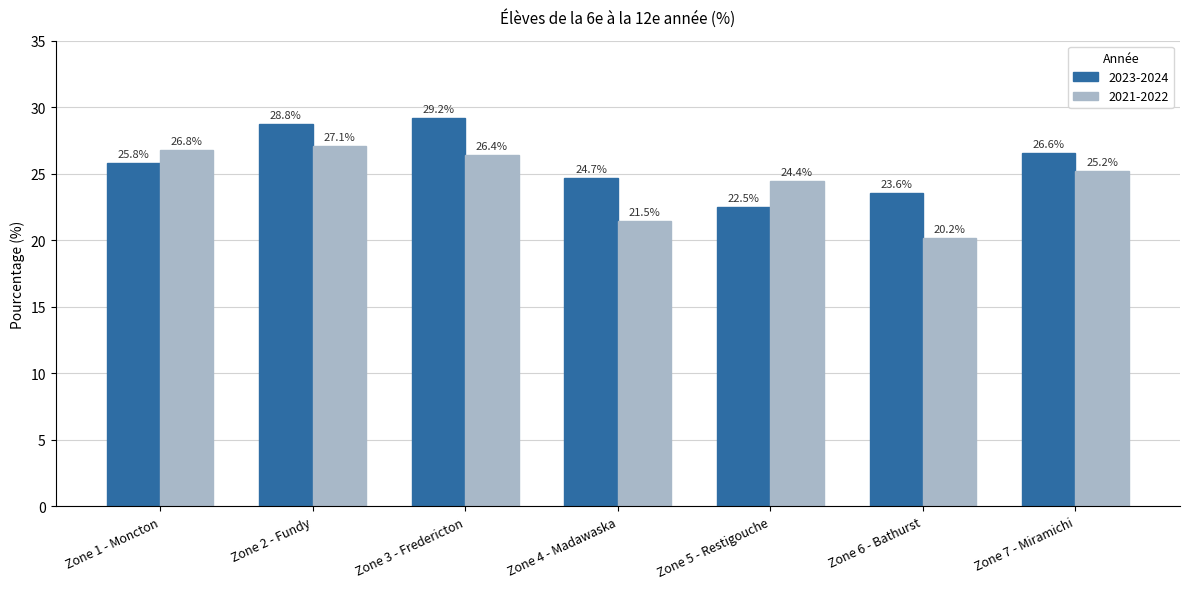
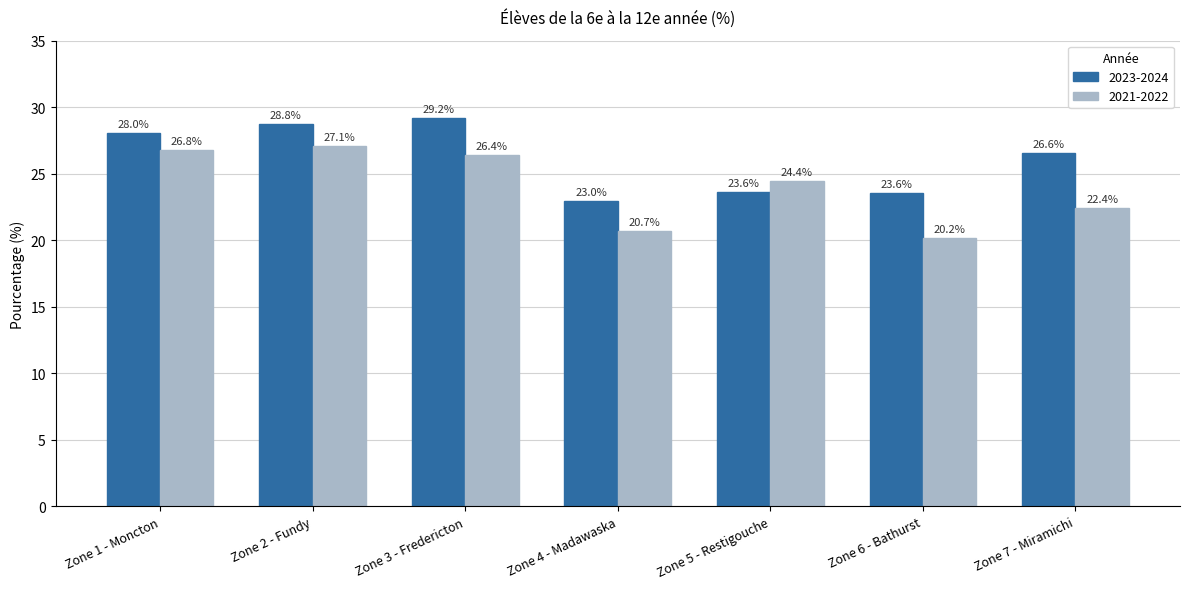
  {
    "2023-2024": {
-     "Zone 1 - Moncton": "25.8%",
+     "Zone 1 - Moncton": "28.0%",
      "Zone 2 - Fundy": "28.8%",
      "Zone 3 - Fredericton": "29.2%",
-     "Zone 4 - Madawaska": "24.7%",
-     "Zone 5 - Restigouche": "22.5%",
+     "Zone 4 - Madawaska": "23.0%",
+     "Zone 5 - Restigouche": "23.6%",
      "Zone 6 - Bathurst": "23.6%",
      "Zone 7 - Miramichi": "26.6%"
    },
    "2021-2022": {
      "Zone 1 - Moncton": "26.8%",
      "Zone 2 - Fundy": "27.1%",
      "Zone 3 - Fredericton": "26.4%",
-     "Zone 4 - Madawaska": "21.5%",
+     "Zone 4 - Madawaska": "20.7%",
      "Zone 5 - Restigouche": "24.4%",
      "Zone 6 - Bathurst": "20.2%",
-     "Zone 7 - Miramichi": "25.2%"
+     "Zone 7 - Miramichi": "22.4%"
    }
  }
